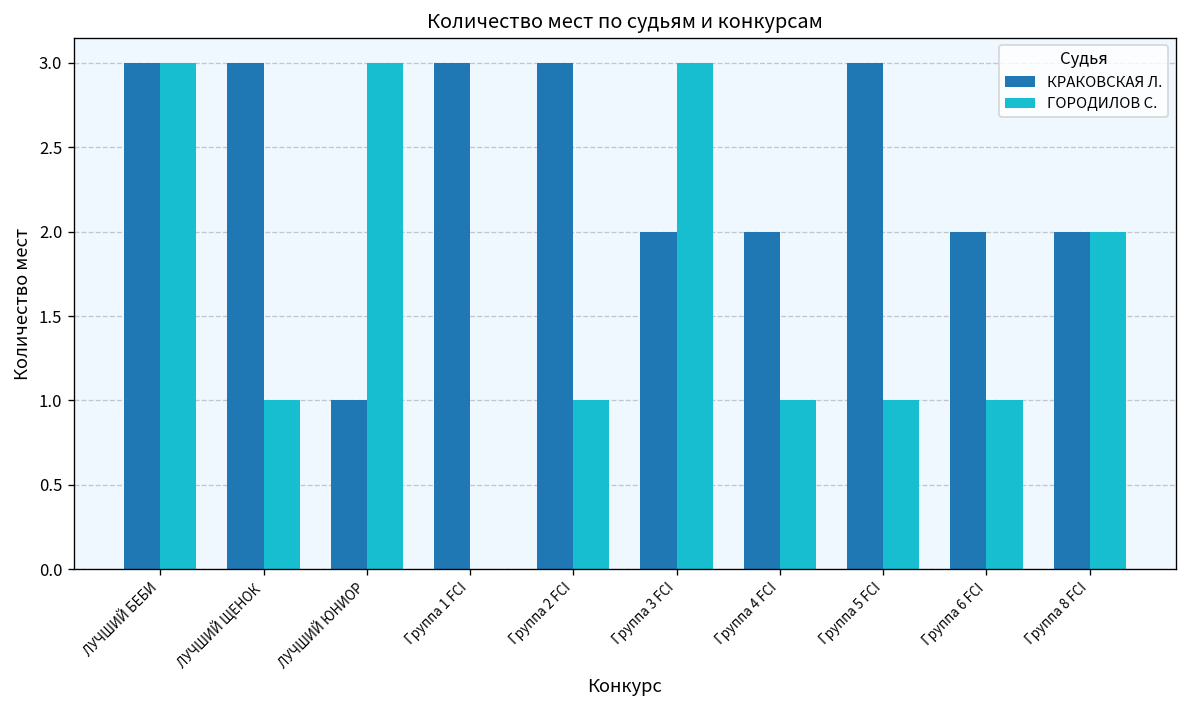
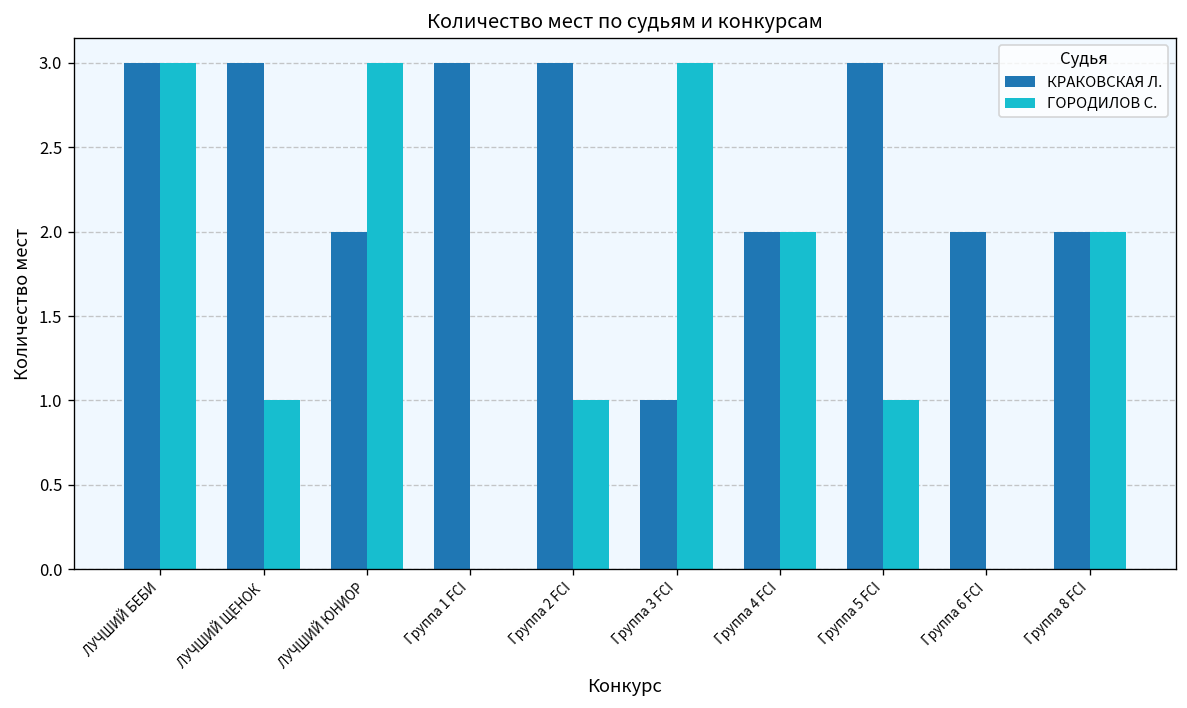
  {
    "КРАКОВСКАЯ Л.": {
      "ЛУЧШИЙ БЕБИ": 3,
      "ЛУЧШИЙ ЩЕНОК": 3,
-     "ЛУЧШИЙ ЮНИОР": 1,
+     "ЛУЧШИЙ ЮНИОР": 2,
      "Группа 1 FCI": 3,
      "Группа 2 FCI": 3,
-     "Группа 3 FCI": 2,
+     "Группа 3 FCI": 1,
      "Группа 4 FCI": 2,
      "Группа 5 FCI": 3,
      "Группа 6 FCI": 2,
      "Группа 8 FCI": 2
    },
    "ГОРОДИЛОВ С.": {
      "ЛУЧШИЙ БЕБИ": 3,
      "ЛУЧШИЙ ЩЕНОК": 1,
      "ЛУЧШИЙ ЮНИОР": 3,
      "Группа 1 FCI": 0,
      "Группа 2 FCI": 1,
      "Группа 3 FCI": 3,
-     "Группа 4 FCI": 1,
+     "Группа 4 FCI": 2,
      "Группа 5 FCI": 1,
-     "Группа 6 FCI": 1,
+     "Группа 6 FCI": 0,
      "Группа 8 FCI": 2
    }
  }
